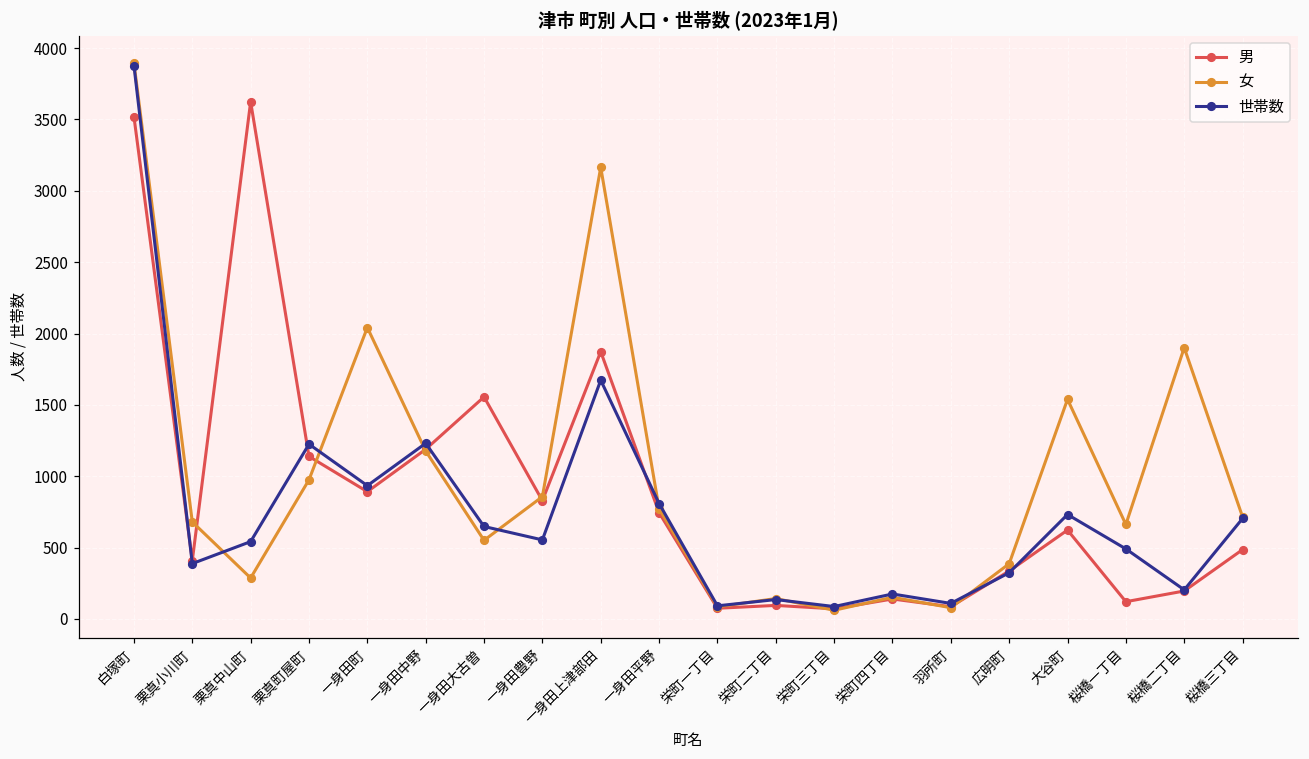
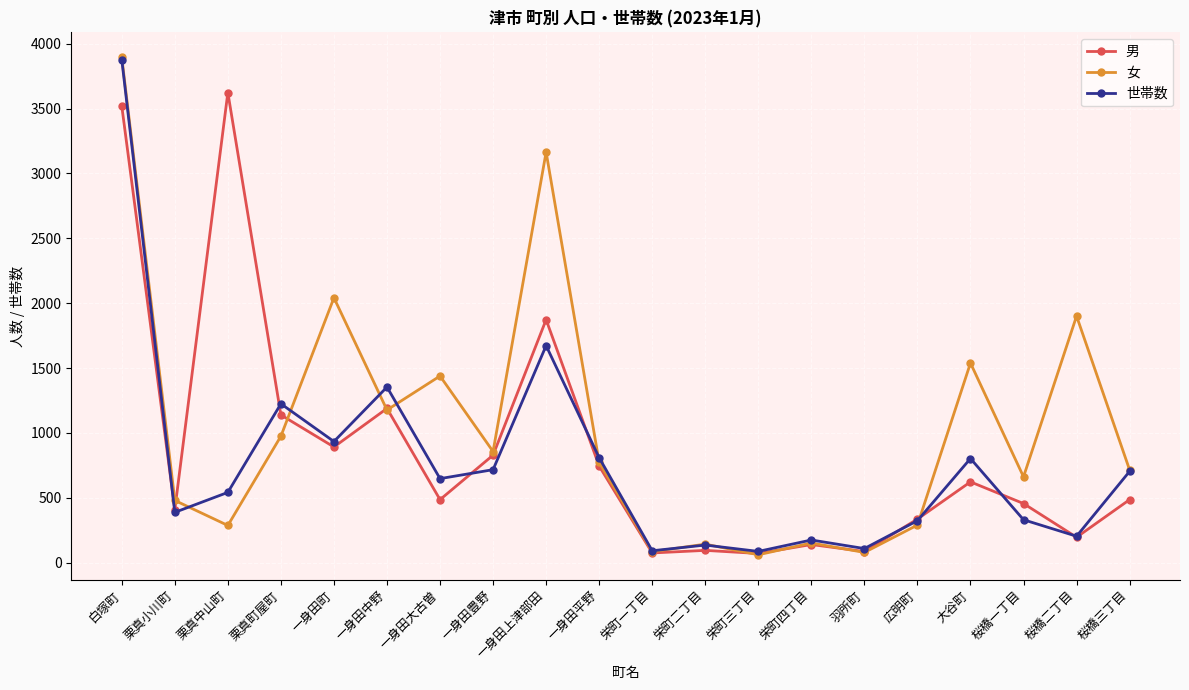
  {
    "男": {
      "白塚町": 3520,
      "栗真小川町": 410,
      "栗真中山町": 3620,
      "栗真町屋町": 1140,
      "一身田町": 890,
-     "一身田大古曽": 1560,
+     "一身田大古曽": 490,
      "一身田豊野": 830,
      "一身田上津部田": 1870,
      "一身田平野": 750,
      "栄町二丁目": 100,
      "大谷町": 620,
-     "桜橋一丁目": 120,
+     "桜橋一丁目": 460,
      "桜橋三丁目": 490
    },
    "女": {
-     "栗真小川町": 680,
+     "栗真小川町": 480,
      "栗真中山町": 290,
      "栗真町屋町": 980,
      "一身田町": 2040,
-     "一身田大古曽": 550,
+     "一身田大古曽": 1440,
      "一身田豊野": 860,
      "一身田上津部田": 3170,
      "一身田平野": 770,
-     "広明町": 390,
+     "広明町": 290,
      "大谷町": 1540,
      "桜橋一丁目": 660,
      "桜橋二丁目": 1900
    },
    "世帯数": {
      "栗真小川町": 390,
      "栗真中山町": 540,
      "栗真町屋町": 1230,
      "一身田町": 930,
-     "一身田中野": 1230,
+     "一身田中野": 1350,
      "一身田大古曽": 650,
-     "一身田豊野": 550,
+     "一身田豊野": 720,
      "一身田上津部田": 1670,
      "一身田平野": 810,
      "栄町四丁目": 180,
      "羽所町": 110,
-     "大谷町": 730,
-     "桜橋一丁目": 490
+     "大谷町": 800,
+     "桜橋一丁目": 330
    }
  }
